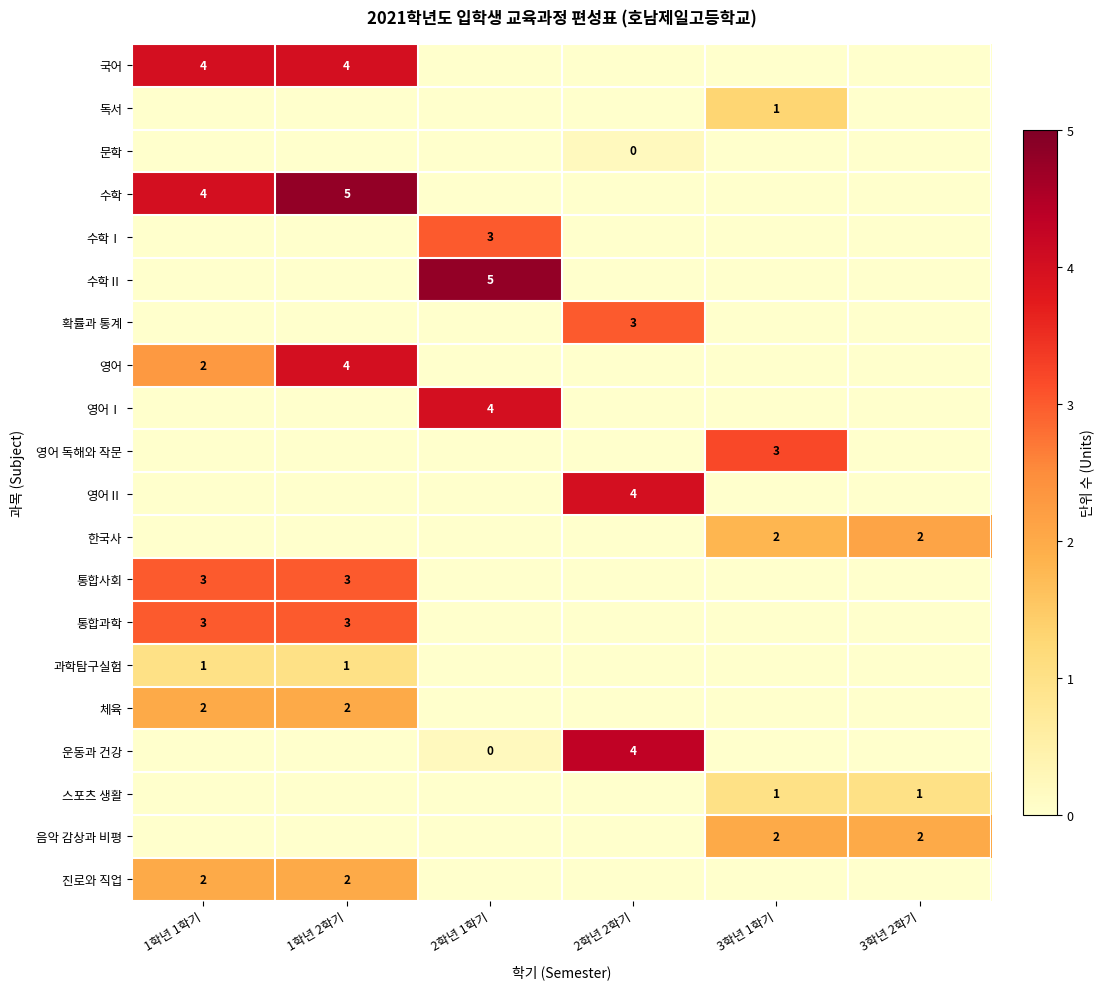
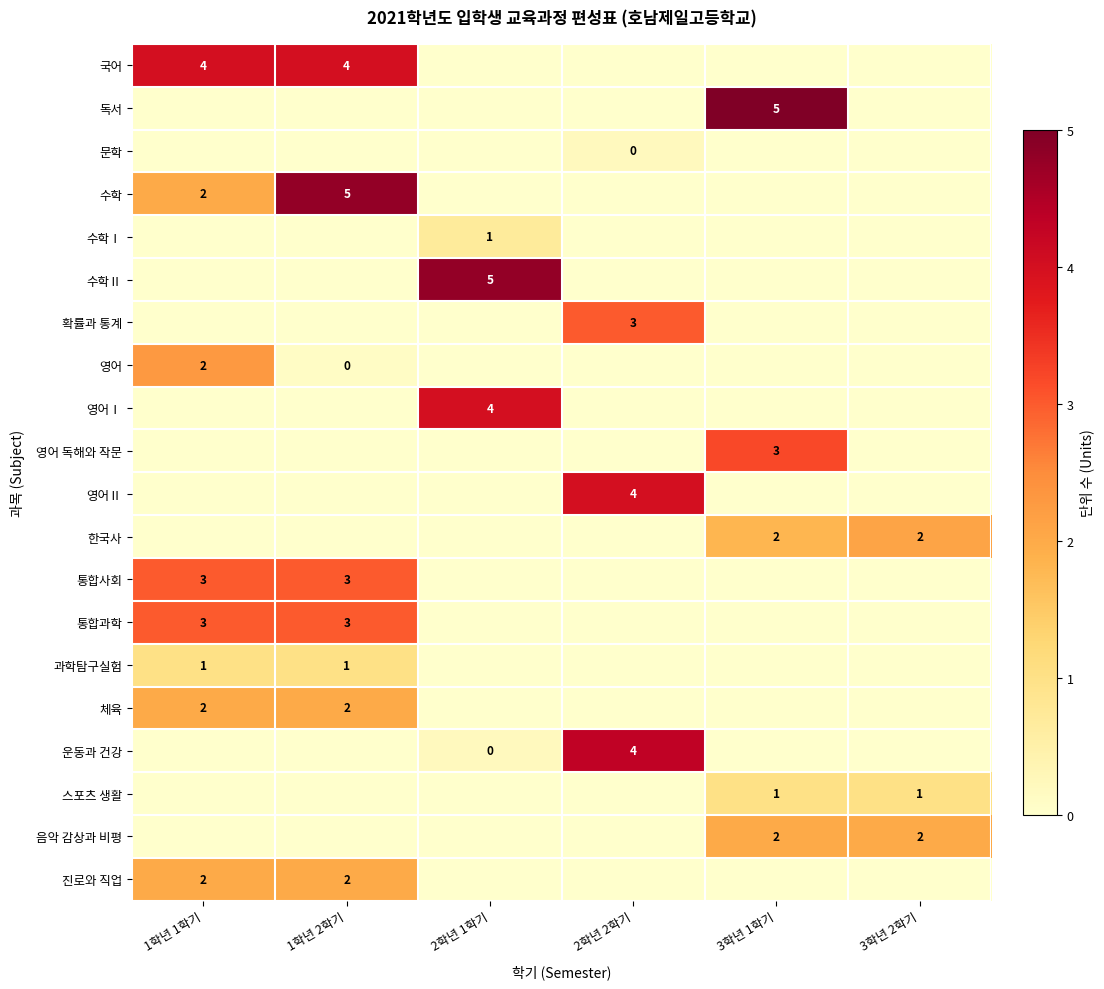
  {
    "국어": {
      "1학년 1학기": 4,
      "1학년 2학기": 4
    },
    "독서": {
-     "3학년 1학기": 1
+     "3학년 1학기": 5
    },
    "문학": {
      "2학년 2학기": 0
    },
    "수학": {
-     "1학년 1학기": 4,
+     "1학년 1학기": 2,
      "1학년 2학기": 5
    },
    "수학Ⅰ": {
-     "2학년 1학기": 3
+     "2학년 1학기": 1
    },
    "수학Ⅱ": {
      "2학년 1학기": 5
    },
    "확률과 통계": {
      "2학년 2학기": 3
    },
    "영어": {
      "1학년 1학기": 2,
-     "1학년 2학기": 4
+     "1학년 2학기": 0
    },
    "영어Ⅰ": {
      "2학년 1학기": 4
    },
    "영어 독해와 작문": {
      "3학년 1학기": 3
    },
    "영어Ⅱ": {
      "2학년 2학기": 4
    },
    "한국사": {
      "3학년 1학기": 2,
      "3학년 2학기": 2
    },
    "통합사회": {
      "1학년 1학기": 3,
      "1학년 2학기": 3
    },
    "통합과학": {
      "1학년 1학기": 3,
      "1학년 2학기": 3
    },
    "과학탐구실험": {
      "1학년 1학기": 1,
      "1학년 2학기": 1
    },
    "체육": {
      "1학년 1학기": 2,
      "1학년 2학기": 2
    },
    "운동과 건강": {
      "2학년 1학기": 0,
      "2학년 2학기": 4
    },
    "스포츠 생활": {
      "3학년 1학기": 1,
      "3학년 2학기": 1
    },
    "음악 감상과 비평": {
      "3학년 1학기": 2,
      "3학년 2학기": 2
    },
    "진로와 직업": {
      "1학년 1학기": 2,
      "1학년 2학기": 2
    }
  }
